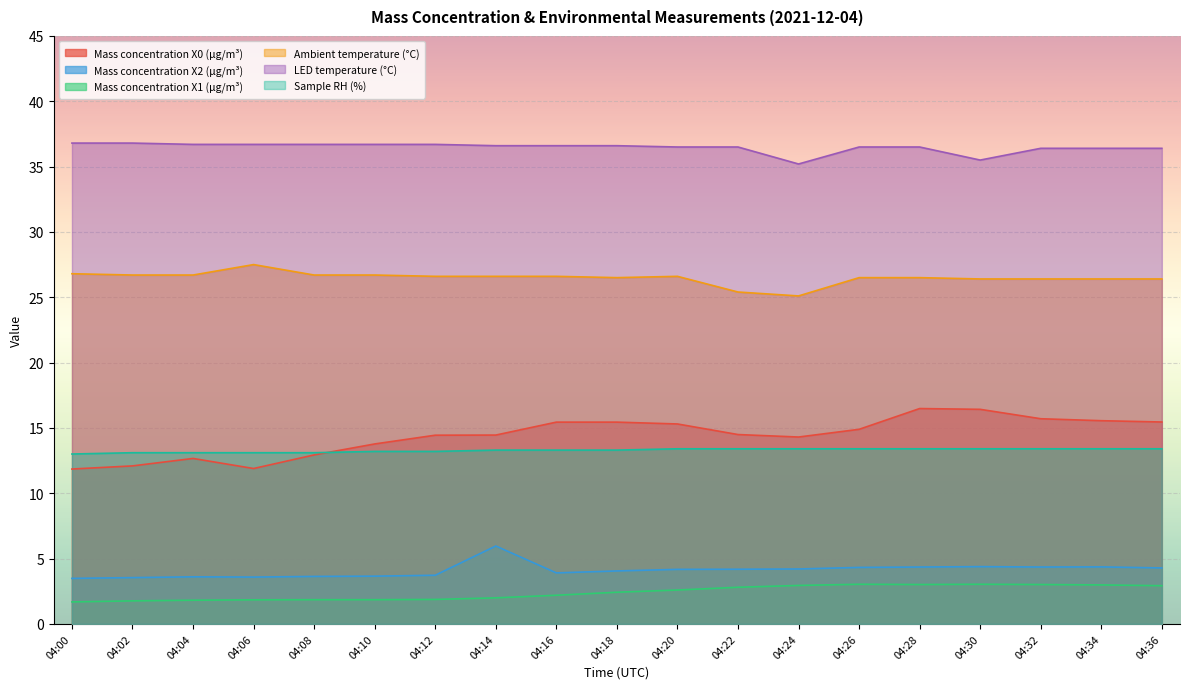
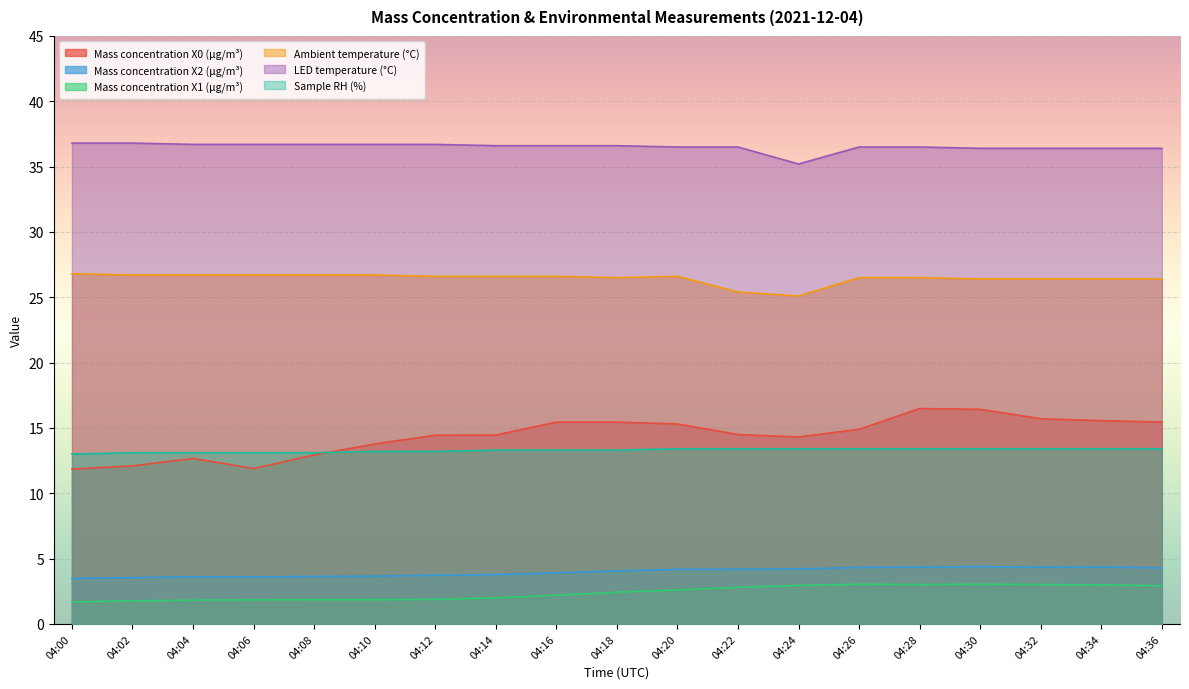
  {
    "Mass concentration X0 (μg/m³)": {
      "04:00": 11.9,
      "04:02": 12.1,
      "04:04": 12.7,
      "04:06": 11.9,
      "04:10": 13.8,
      "04:12": 14.4,
      "04:14": 14.5,
      "04:16": 15.4,
      "04:18": 15.4,
      "04:20": 15.3,
      "04:22": 14.5,
      "04:24": 14.3,
      "04:26": 14.9,
      "04:28": 16.5,
      "04:30": 16.4,
      "04:32": 15.7,
      "04:34": 15.6,
      "04:36": 15.5
    },
    "Mass concentration X2 (μg/m³)": {
      "04:00": 3.5,
      "04:02": 3.5,
      "04:04": 3.6,
      "04:06": 3.6,
      "04:08": 3.6,
      "04:10": 3.7,
      "04:12": 3.7,
-     "04:14": 6.0,
+     "04:14": 3.8,
      "04:16": 3.9,
      "04:18": 4.1,
      "04:20": 4.2,
      "04:22": 4.2,
      "04:24": 4.2,
      "04:26": 4.3,
      "04:28": 4.4,
      "04:30": 4.4,
      "04:32": 4.4,
      "04:34": 4.4,
      "04:36": 4.3
    },
    "Ambient temperature (°C)": {
      "04:00": 26.8,
      "04:02": 26.7,
      "04:04": 26.7,
-     "04:06": 27.5,
+     "04:06": 26.7,
      "04:08": 26.7,
      "04:10": 26.7,
      "04:12": 26.6,
      "04:14": 26.6,
      "04:16": 26.6,
      "04:18": 26.5,
      "04:20": 26.6,
      "04:22": 25.4,
      "04:24": 25.1,
      "04:26": 26.5,
      "04:28": 26.5,
      "04:30": 26.4,
      "04:32": 26.4,
      "04:34": 26.4,
      "04:36": 26.4
    },
    "LED temperature (°C)": {
      "04:00": 36.8,
      "04:02": 36.8,
      "04:04": 36.7,
      "04:06": 36.7,
      "04:08": 36.7,
      "04:10": 36.7,
      "04:12": 36.7,
      "04:14": 36.6,
      "04:16": 36.6,
      "04:18": 36.6,
      "04:20": 36.5,
      "04:22": 36.5,
      "04:24": 35.2,
      "04:26": 36.5,
      "04:28": 36.5,
-     "04:30": 35.5,
+     "04:30": 36.4,
      "04:32": 36.4,
      "04:34": 36.4,
      "04:36": 36.4
    }
  }
